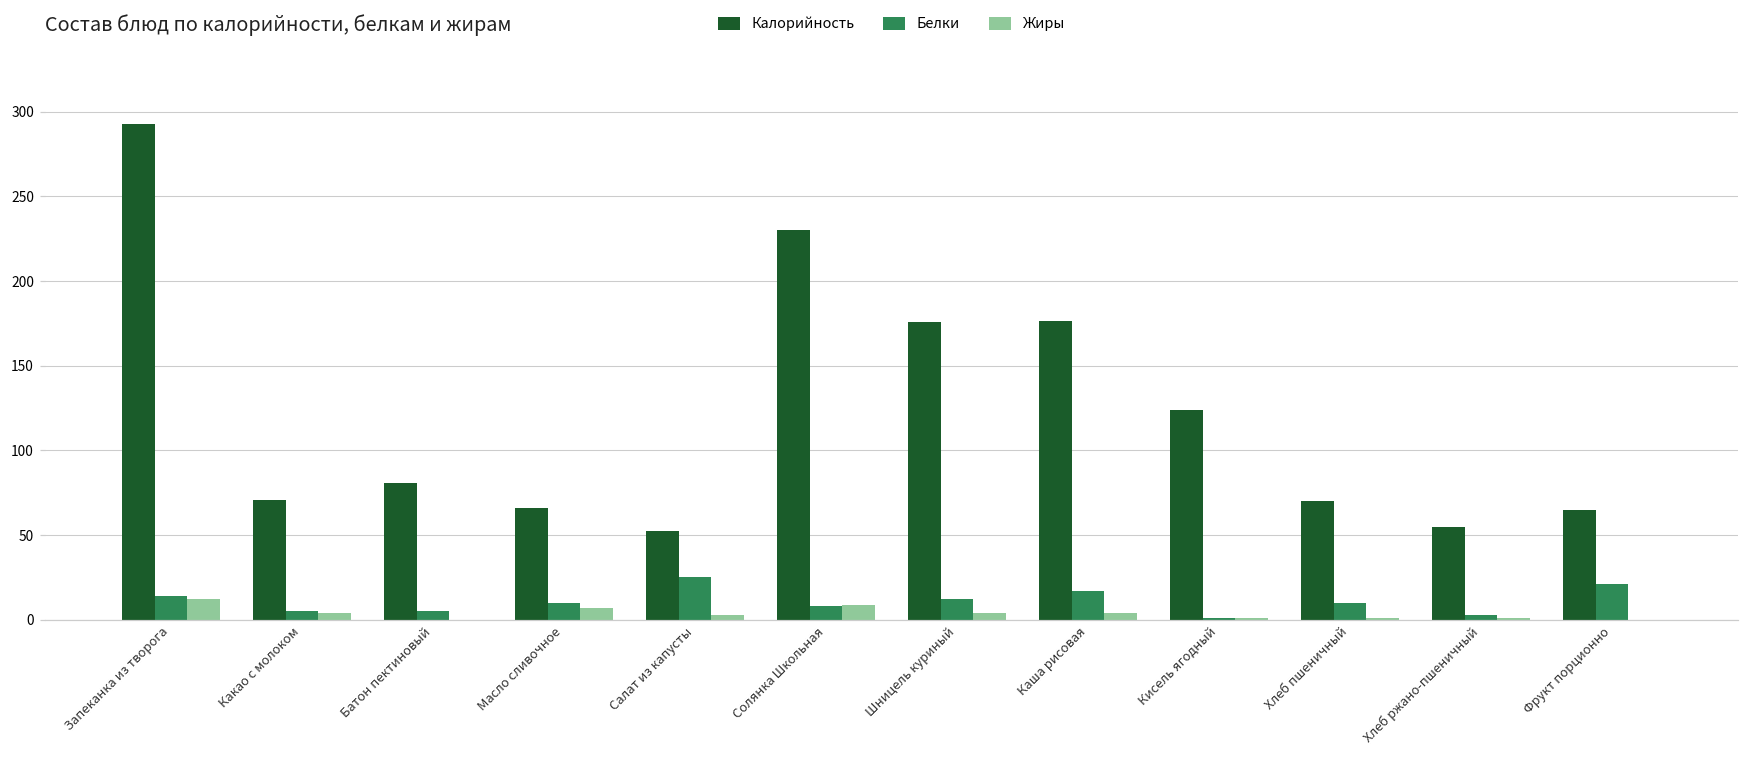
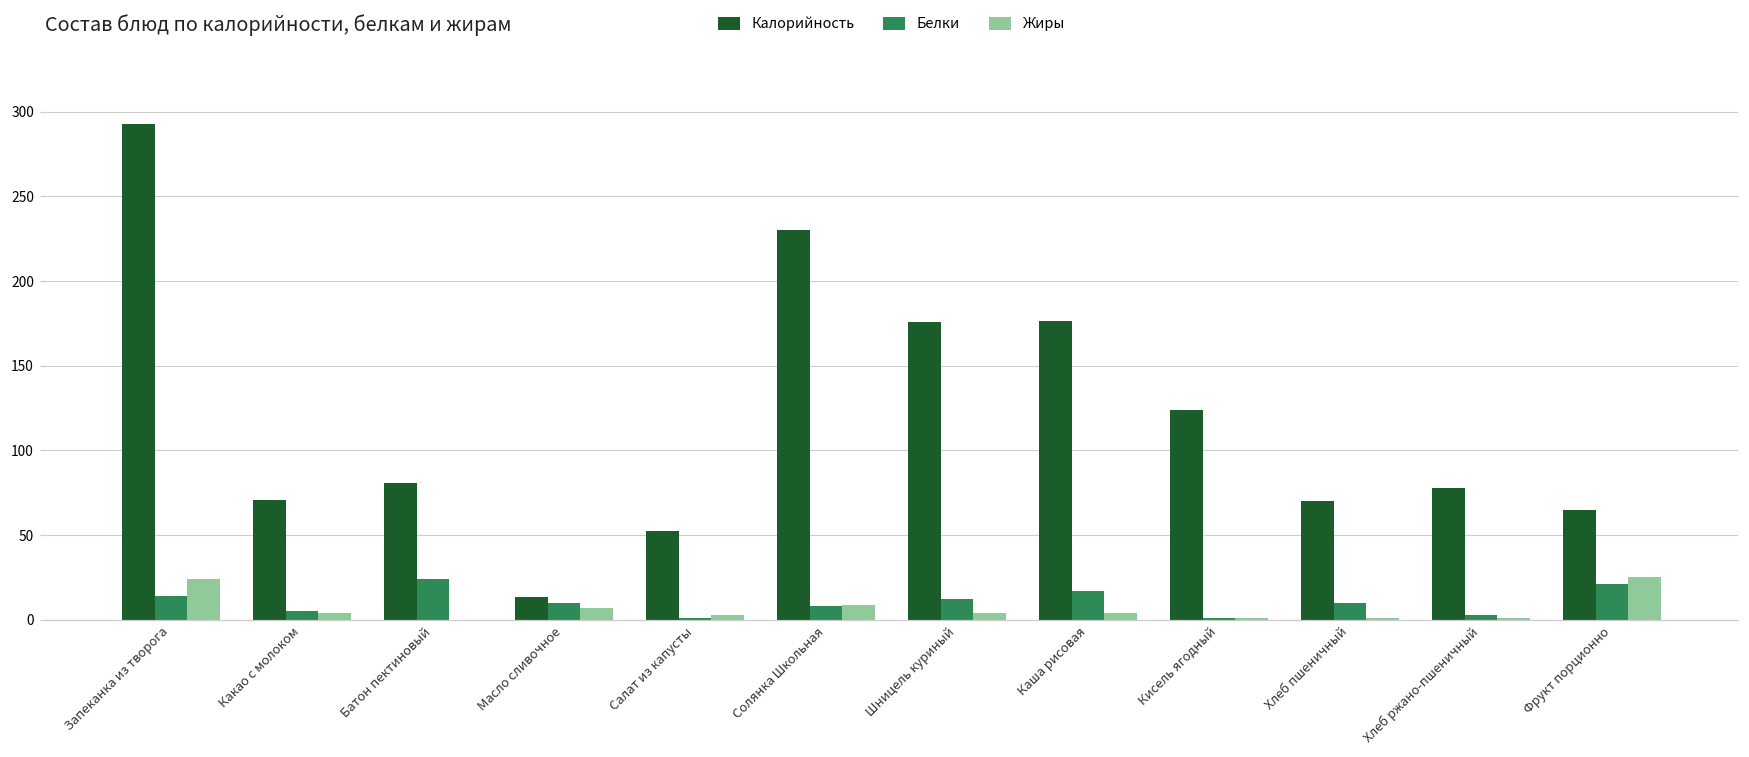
  {
    "Калорийность": {
      "Запеканка из творога": 293,
      "Какао с молоком": 71,
      "Батон пектиновый": 81,
-     "Масло сливочное": 66,
+     "Масло сливочное": 13,
      "Салат из капусты": 52,
      "Солянка Школьная": 230,
      "Шницель куриный": 176,
      "Каша рисовая": 176,
      "Кисель ягодный": 124,
      "Хлеб пшеничный": 70,
-     "Хлеб ржано-пшеничный": 55,
+     "Хлеб ржано-пшеничный": 78,
      "Фрукт порционно": 65
    },
    "Белки": {
      "Запеканка из творога": 14,
      "Какао с молоком": 5,
-     "Батон пектиновый": 5,
+     "Батон пектиновый": 24,
      "Масло сливочное": 10,
-     "Салат из капусты": 25,
+     "Салат из капусты": 1,
      "Солянка Школьная": 8,
      "Шницель куриный": 12,
      "Каша рисовая": 17,
      "Хлеб пшеничный": 10,
      "Хлеб ржано-пшеничный": 3,
      "Фрукт порционно": 21
    },
    "Жиры": {
-     "Запеканка из творога": 12,
+     "Запеканка из творога": 24,
      "Какао с молоком": 4,
      "Батон пектиновый": 0,
      "Масло сливочное": 7,
      "Салат из капусты": 3,
      "Солянка Школьная": 9,
      "Шницель куриный": 4,
      "Каша рисовая": 4,
-     "Фрукт порционно": 0
+     "Фрукт порционно": 25
    }
  }
